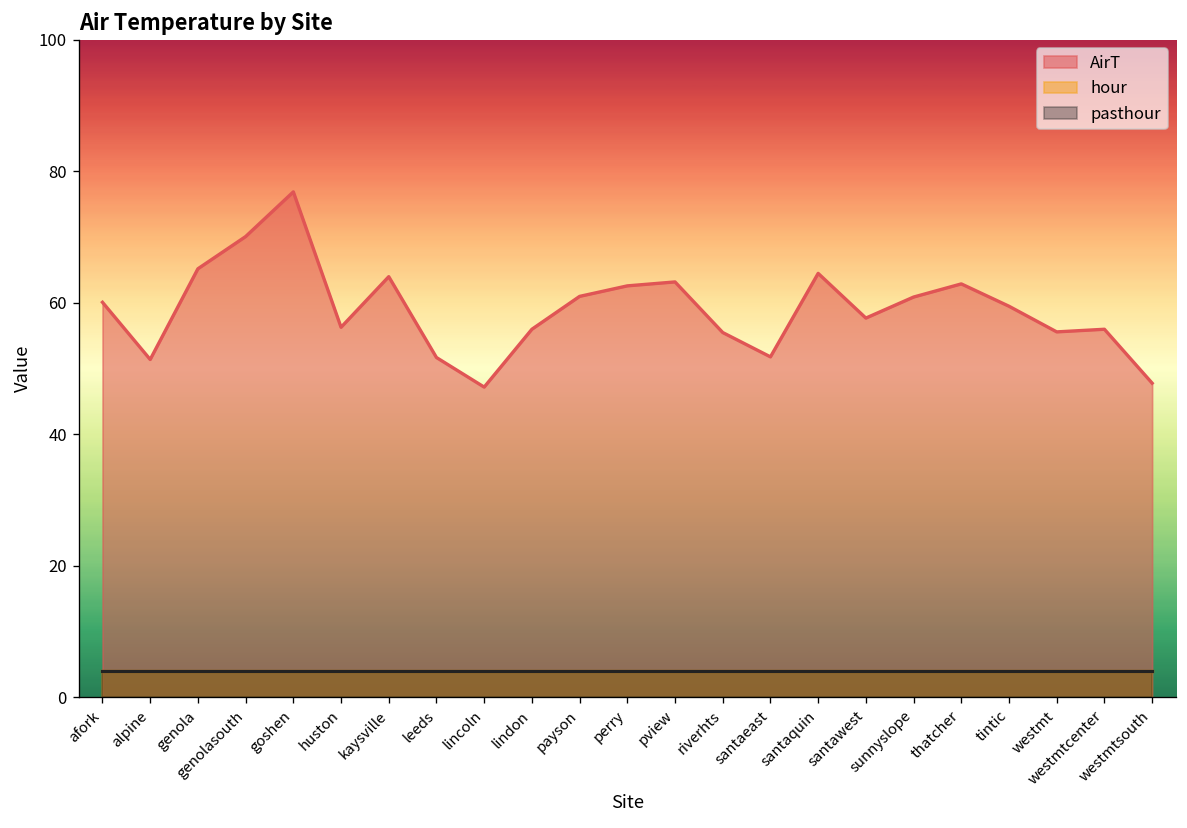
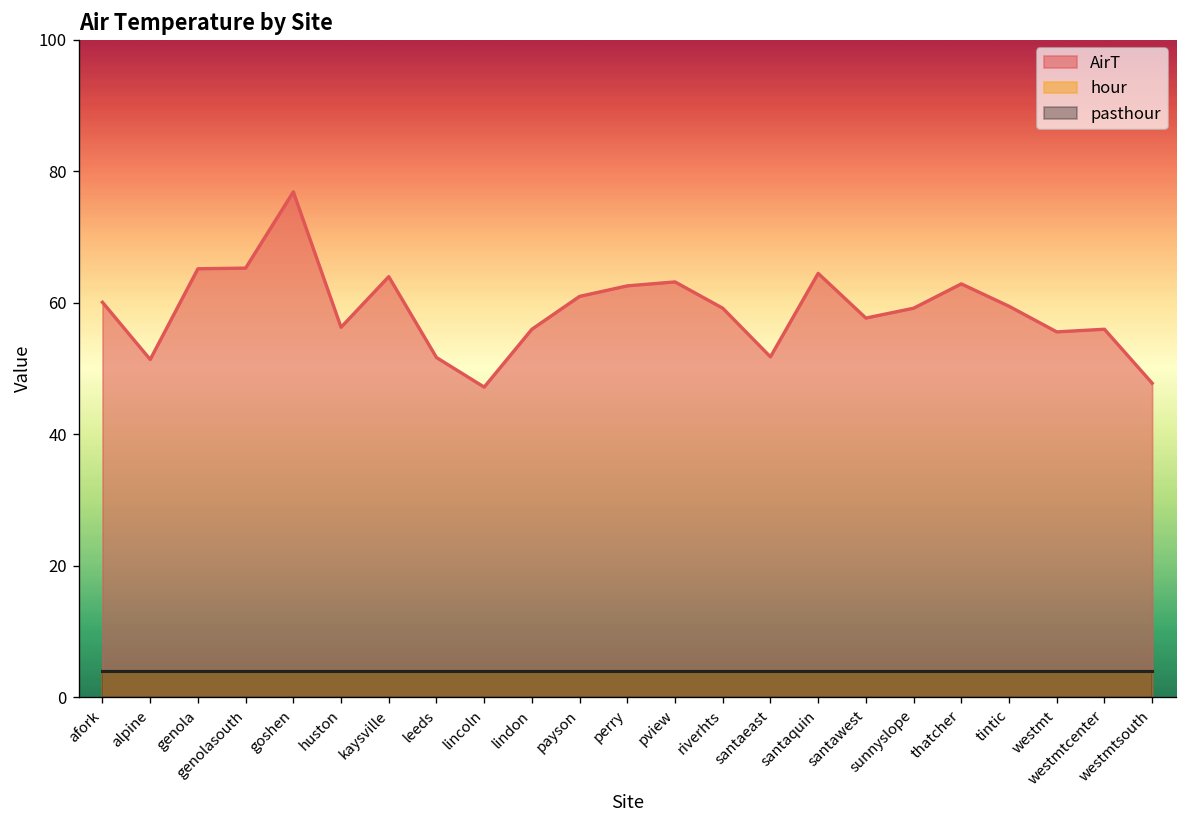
  {
    "AirT": {
      "afork": 60,
      "alpine": 51,
      "genola": 65,
-     "genolasouth": 70,
+     "genolasouth": 65,
      "goshen": 77,
      "huston": 56,
      "kaysville": 64,
      "leeds": 52,
      "lincoln": 47,
      "lindon": 56,
      "payson": 61,
      "perry": 63,
      "pview": 63,
-     "riverhts": 56,
+     "riverhts": 59,
      "santaeast": 52,
      "santaquin": 65,
      "santawest": 58,
-     "sunnyslope": 61,
+     "sunnyslope": 59,
      "thatcher": 63,
      "tintic": 60,
      "westmt": 56,
      "westmtcenter": 56,
      "westmtsouth": 48
    },
    "pasthour": {
      "afork": 4,
      "alpine": 4,
      "genola": 4,
      "genolasouth": 4,
      "goshen": 4,
      "huston": 4,
      "kaysville": 4,
      "leeds": 4,
      "lincoln": 4,
      "lindon": 4,
      "payson": 4,
      "perry": 4,
      "pview": 4,
      "riverhts": 4,
      "santaeast": 4,
      "santaquin": 4,
      "santawest": 4,
      "sunnyslope": 4,
      "thatcher": 4,
      "tintic": 4,
      "westmt": 4,
      "westmtcenter": 4,
      "westmtsouth": 4
    }
  }
